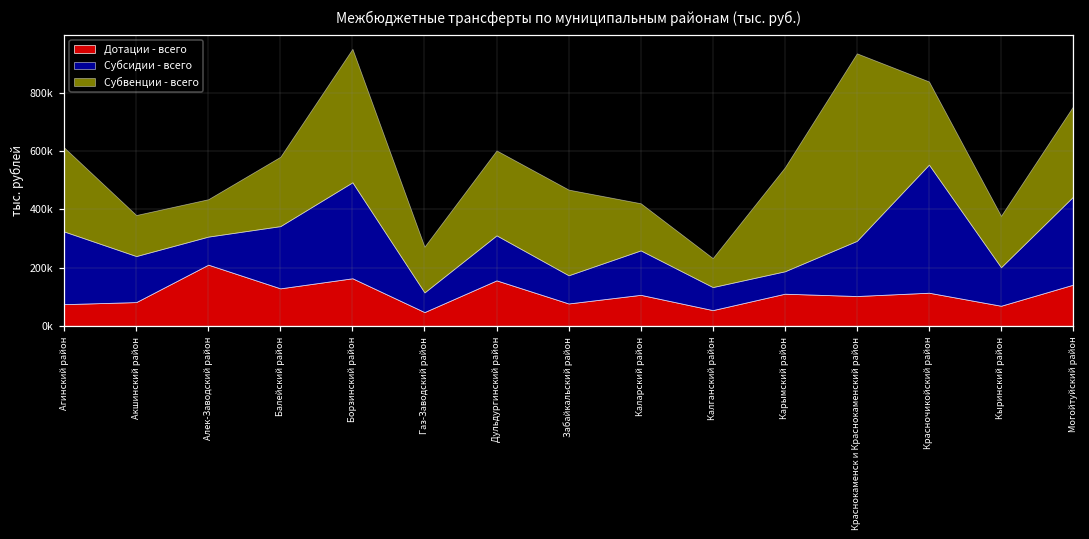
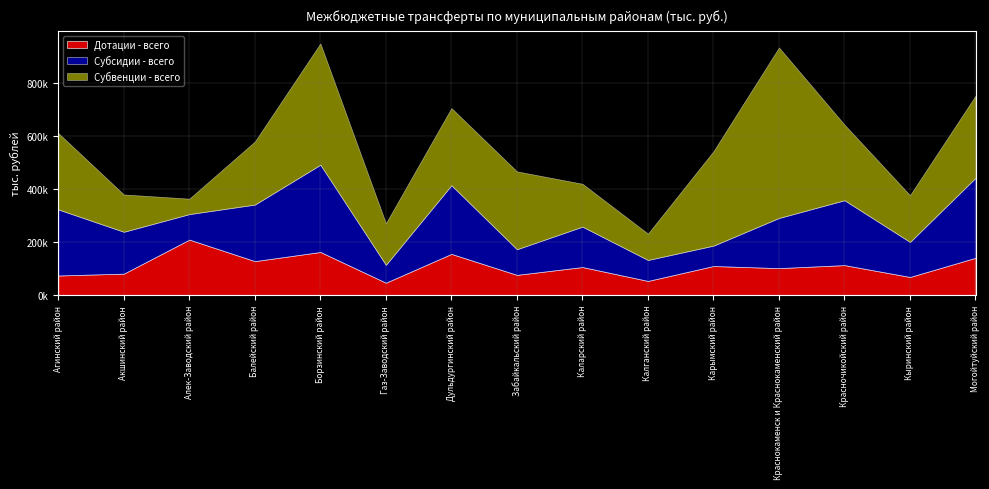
  {
    "Дотации - всего": {
      "Агинский район": 70000,
      "Акшинский район": 80000,
      "Алек-Заводский район": 210000,
      "Балейский район": 130000,
      "Борзинский район": 160000,
      "Газ-Заводский район": 50000,
      "Дульдургинский район": 160000,
      "Забайкальский район": 80000,
      "Каларский район": 110000,
      "Калганский район": 50000,
      "Карымский район": 110000,
      "Краснокаменск и Краснокаменский район": 100000,
      "Красночикойский район": 110000,
      "Кыринский район": 70000,
      "Могойтуйский район": 140000
    },
    "Субсидии - всего": {
      "Агинский район": 250000,
      "Акшинский район": 160000,
      "Алек-Заводский район": 100000,
      "Балейский район": 210000,
      "Борзинский район": 330000,
      "Газ-Заводский район": 70000,
-     "Дульдургинский район": 150000,
+     "Дульдургинский район": 260000,
      "Забайкальский район": 100000,
      "Каларский район": 150000,
      "Калганский район": 80000,
      "Карымский район": 80000,
      "Краснокаменск и Краснокаменский район": 190000,
-     "Красночикойский район": 440000,
+     "Красночикойский район": 240000,
      "Кыринский район": 130000,
      "Могойтуйский район": 300000
    },
    "Субвенции - всего": {
      "Агинский район": 290000,
      "Акшинский район": 140000,
-     "Алек-Заводский район": 130000,
+     "Алек-Заводский район": 60000,
      "Балейский район": 240000,
      "Борзинский район": 460000,
      "Газ-Заводский район": 160000,
      "Дульдургинский район": 290000,
      "Забайкальский район": 290000,
      "Каларский район": 160000,
      "Калганский район": 100000,
      "Карымский район": 360000,
      "Краснокаменск и Краснокаменский район": 640000,
      "Красночикойский район": 290000,
      "Кыринский район": 180000,
      "Могойтуйский район": 310000
    }
  }
